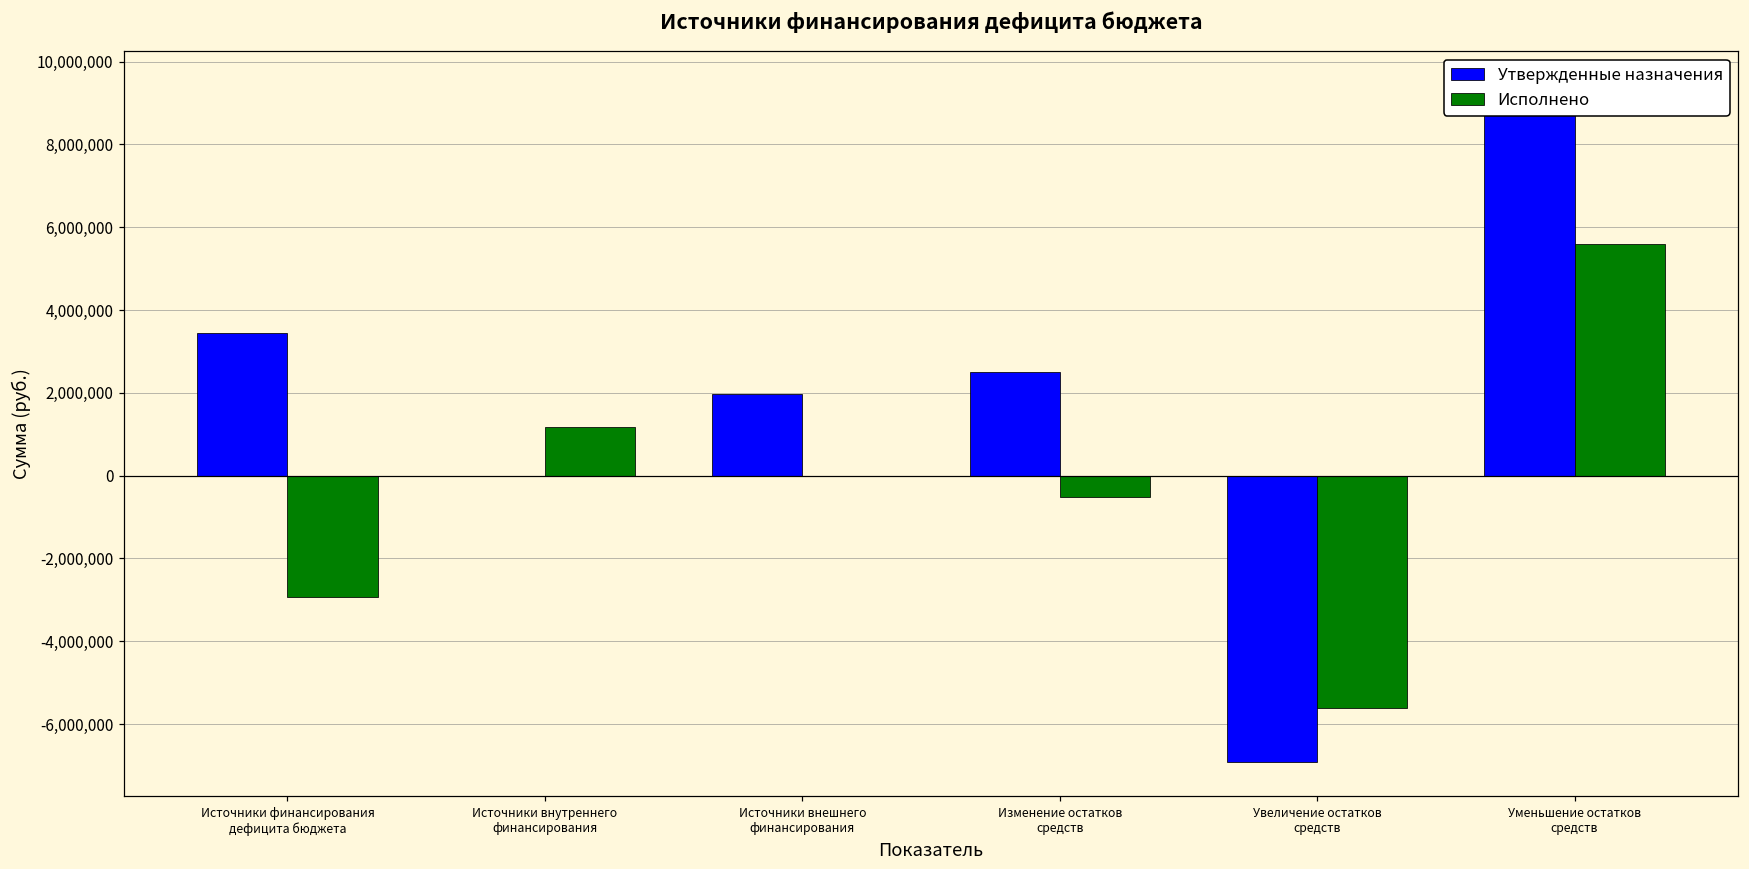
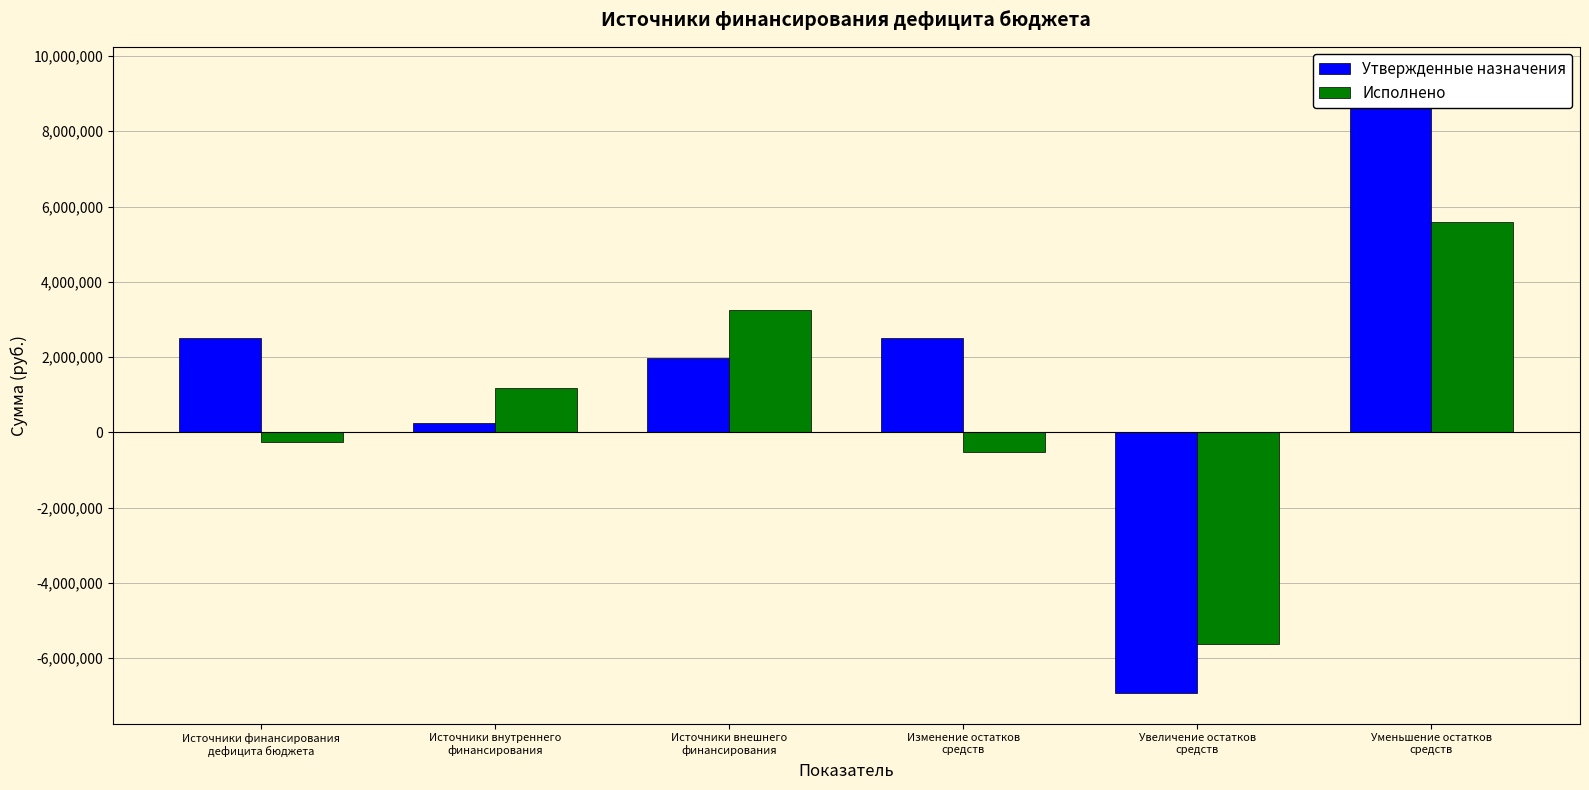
  {
    "Утвержденные назначения": {
-     "Источники финансирования дефицита бюджета": "3,400,000",
-     "Источники внутреннего финансирования": "0",
+     "Источники финансирования дефицита бюджета": "2,500,000",
+     "Источники внутреннего финансирования": "300,000",
      "Источники внешнего финансирования": "2,000,000",
      "Изменение остатков средств": "2,500,000",
      "Увеличение остатков средств": "-6,900,000"
    },
    "Исполнено": {
-     "Источники финансирования дефицита бюджета": "-2,900,000",
+     "Источники финансирования дефицита бюджета": "-300,000",
      "Источники внутреннего финансирования": "1,200,000",
-     "Источники внешнего финансирования": "0",
+     "Источники внешнего финансирования": "3,200,000",
      "Изменение остатков средств": "-500,000",
      "Увеличение остатков средств": "-5,600,000",
      "Уменьшение остатков средств": "5,600,000"
    }
  }
